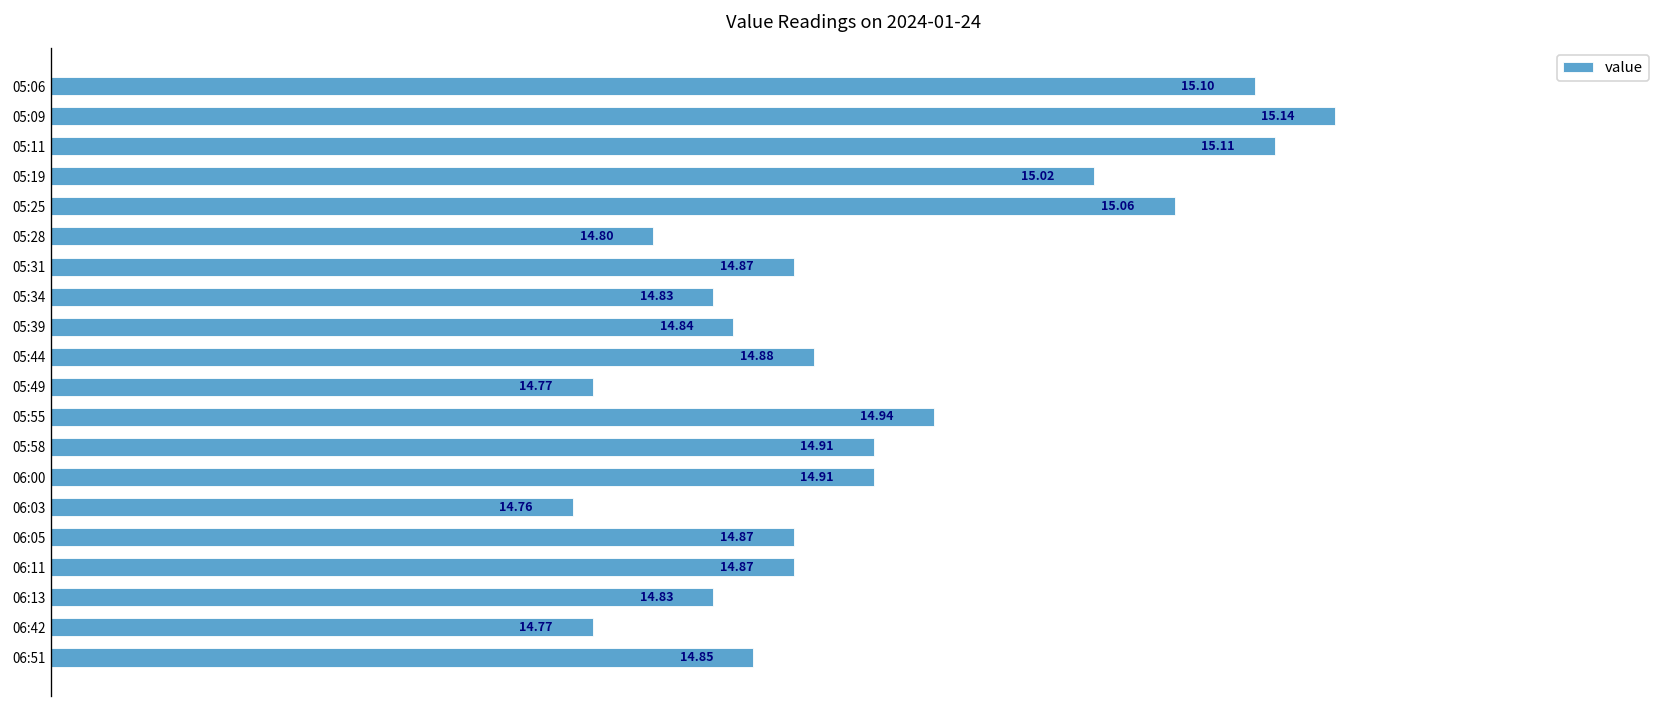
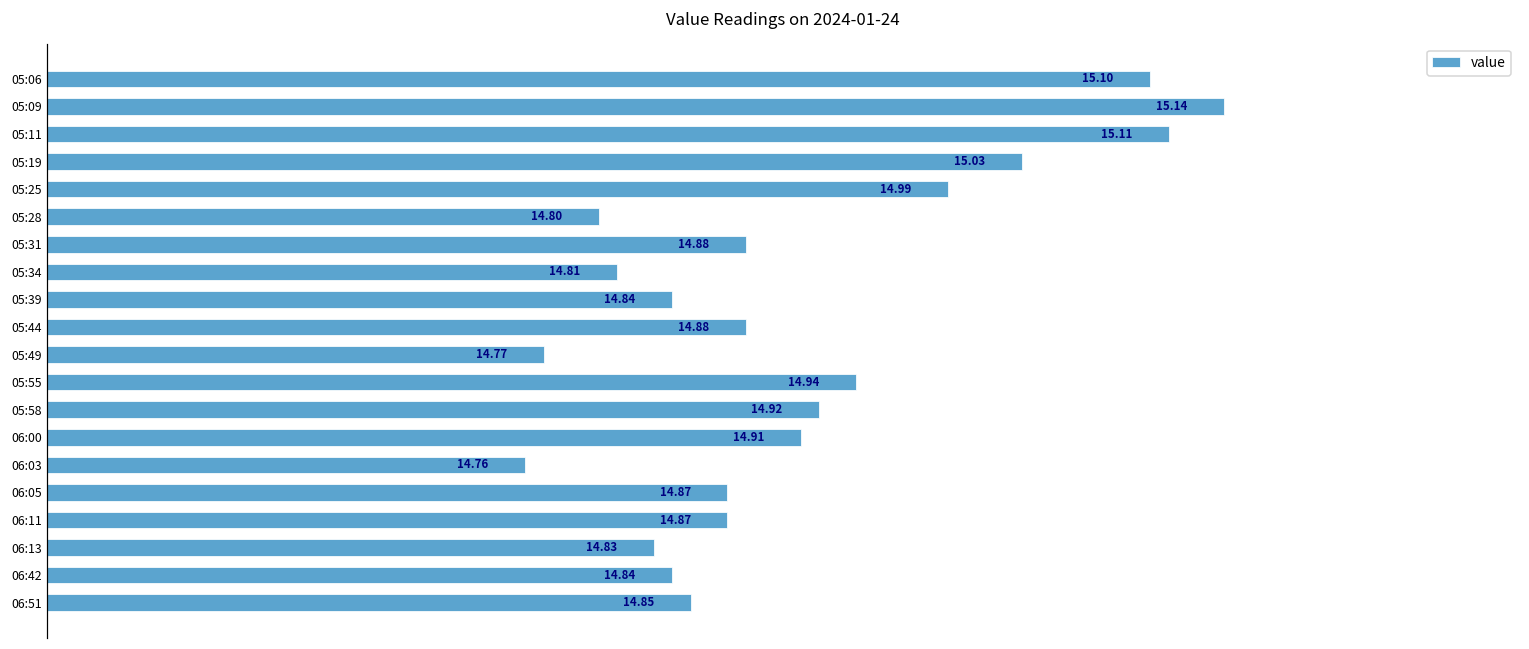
  {
    "05:06": 15.10,
    "05:09": 15.14,
    "05:11": 15.11,
-   "05:19": 15.02,
-   "05:25": 15.06,
+   "05:19": 15.03,
+   "05:25": 14.99,
    "05:28": 14.80,
-   "05:31": 14.87,
-   "05:34": 14.83,
+   "05:31": 14.88,
+   "05:34": 14.81,
    "05:39": 14.84,
    "05:44": 14.88,
    "05:49": 14.77,
    "05:55": 14.94,
-   "05:58": 14.91,
+   "05:58": 14.92,
    "06:00": 14.91,
    "06:03": 14.76,
    "06:05": 14.87,
    "06:11": 14.87,
    "06:13": 14.83,
-   "06:42": 14.77,
+   "06:42": 14.84,
    "06:51": 14.85
  }
